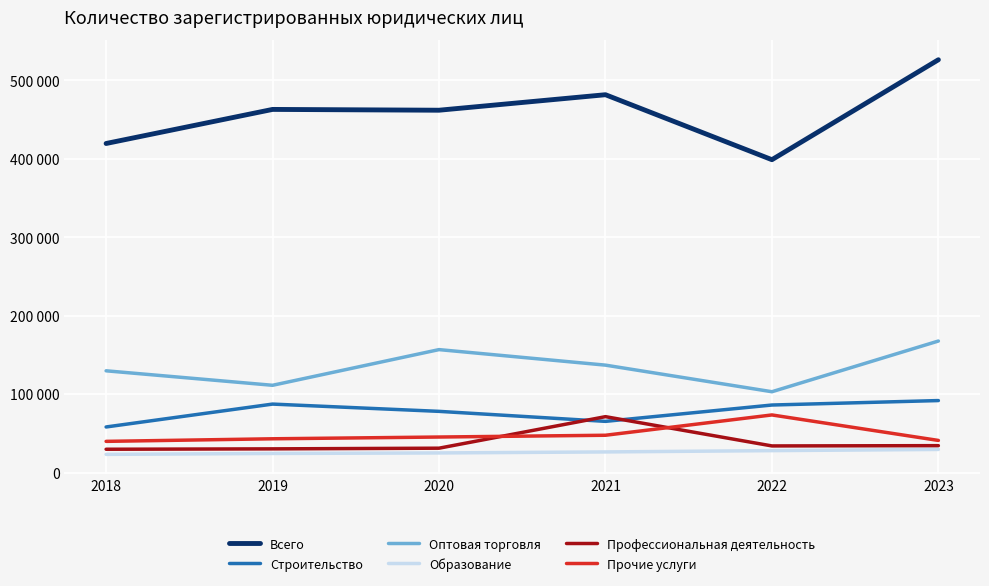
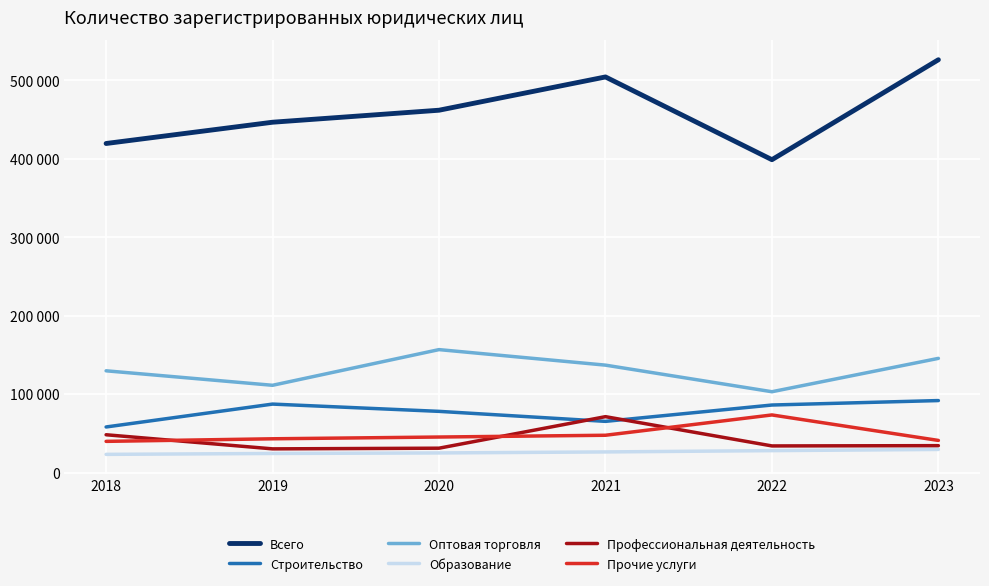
  {
    "Всего": {
      "2018": 420000,
-     "2019": 460000,
+     "2019": 450000,
      "2020": 460000,
-     "2021": 480000,
+     "2021": 500000,
      "2022": 400000,
      "2023": 530000
    },
    "Строительство": {
      "2018": 60000,
      "2019": 90000,
      "2020": 80000,
      "2021": 70000,
      "2022": 90000,
      "2023": 90000
    },
    "Оптовая торговля": {
      "2018": 130000,
      "2019": 110000,
      "2020": 160000,
      "2021": 140000,
      "2022": 100000,
-     "2023": 170000
+     "2023": 150000
    },
    "Образование": {
      "2018": 20000,
      "2019": 20000,
      "2020": 30000,
      "2021": 30000,
      "2022": 30000,
      "2023": 30000
    },
    "Профессиональная деятельность": {
-     "2018": 30000,
+     "2018": 50000,
      "2019": 30000,
      "2020": 30000,
      "2021": 70000,
      "2022": 30000,
      "2023": 30000
    },
    "Прочие услуги": {
      "2018": 40000,
      "2019": 40000,
      "2020": 50000,
      "2021": 50000,
      "2022": 70000,
      "2023": 40000
    }
  }
